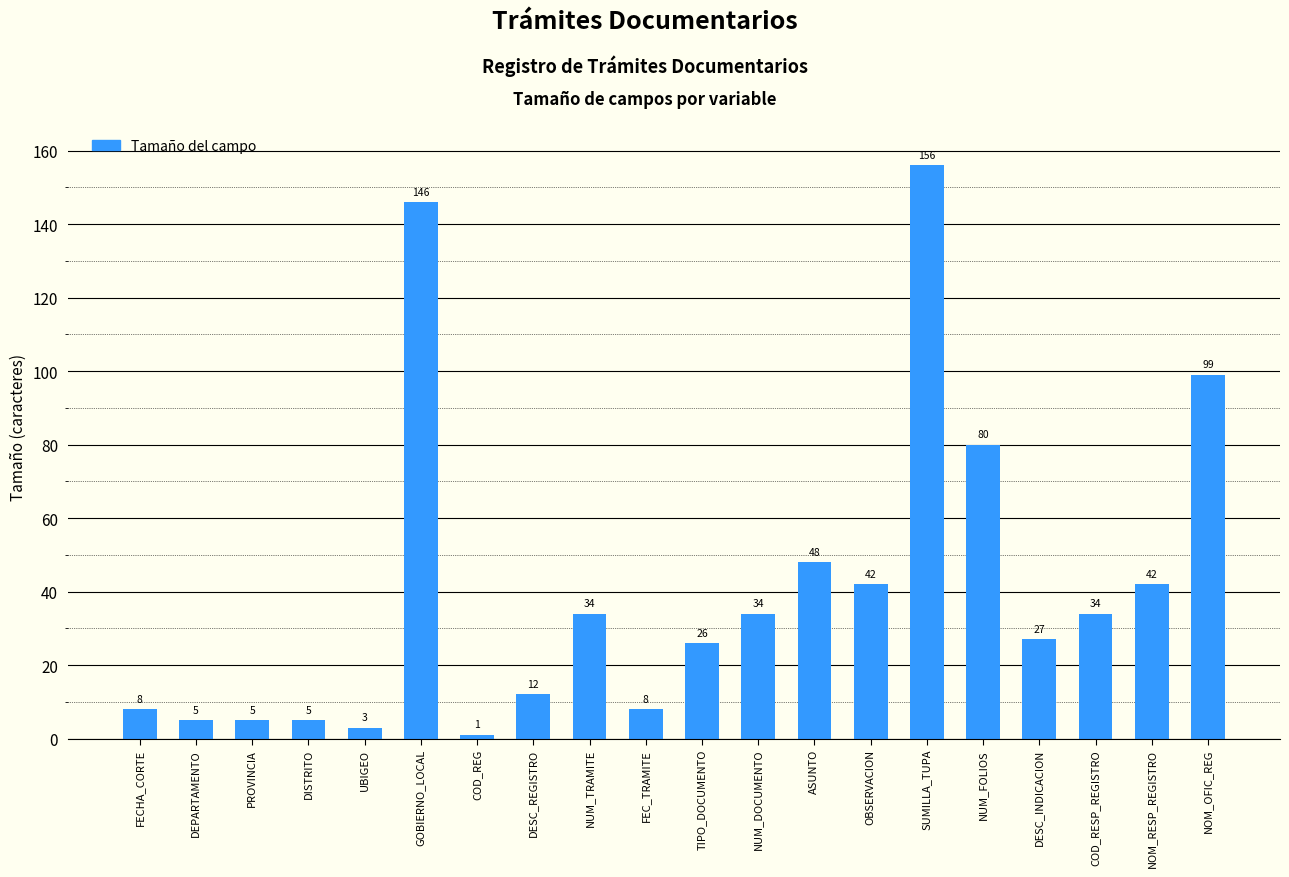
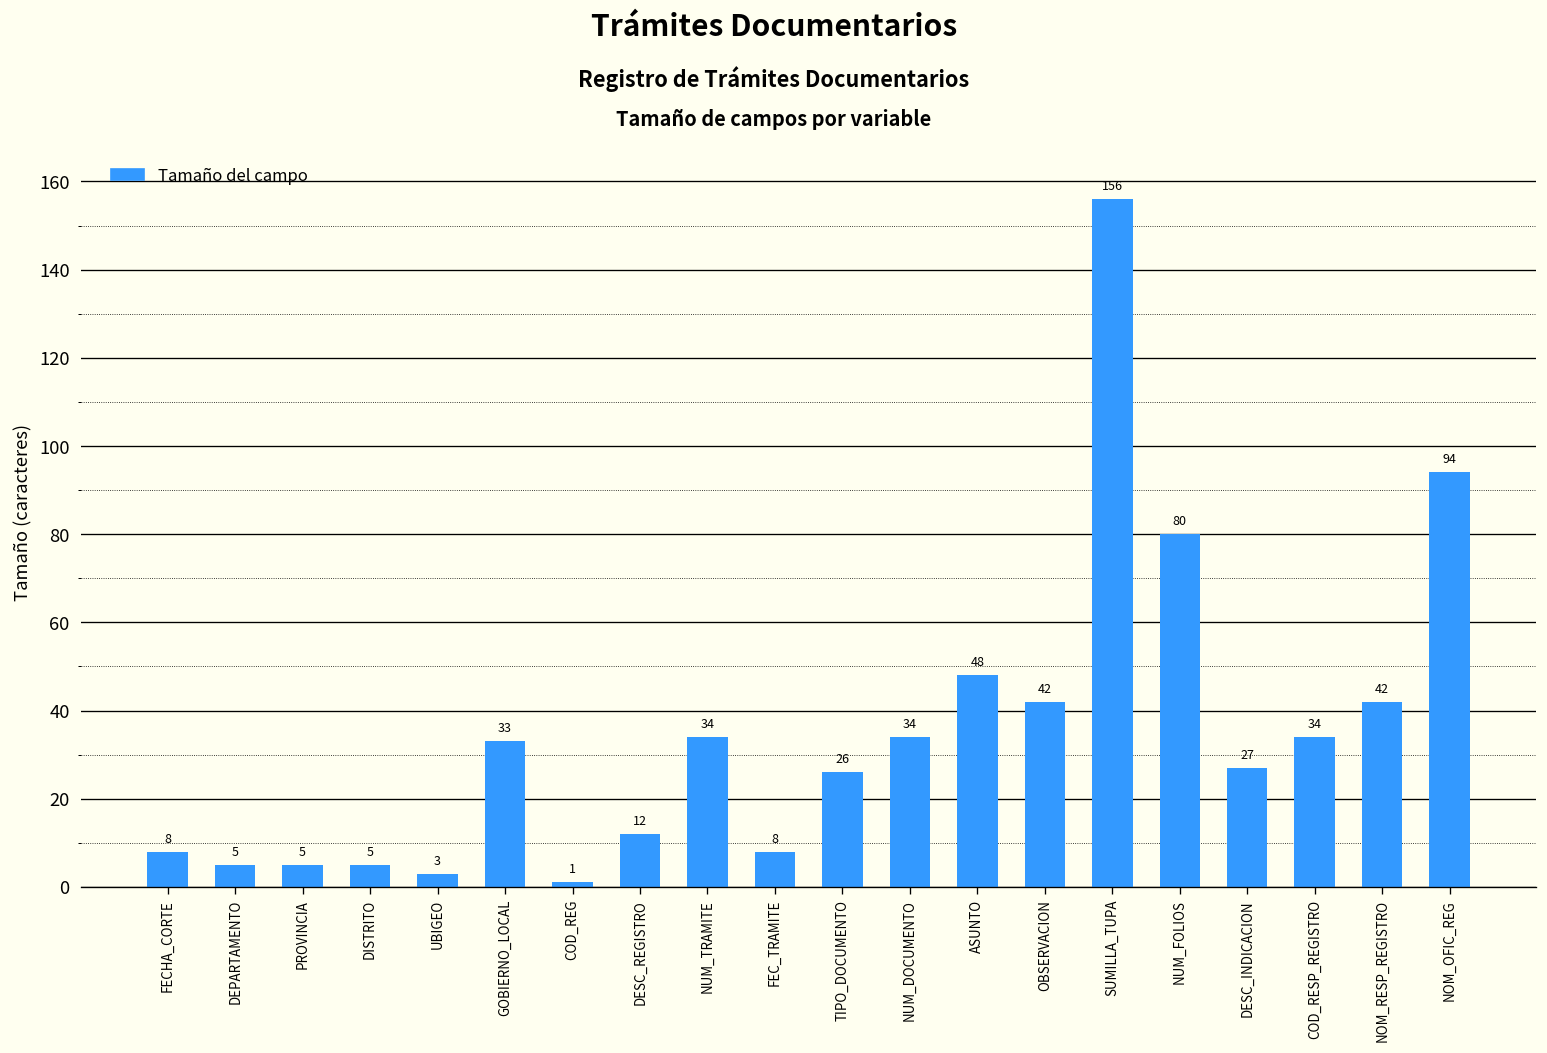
  {
    "FECHA_CORTE": 8,
    "DEPARTAMENTO": 5,
    "PROVINCIA": 5,
    "DISTRITO": 5,
    "UBIGEO": 3,
-   "GOBIERNO_LOCAL": 146,
+   "GOBIERNO_LOCAL": 33,
    "COD_REG": 1,
    "DESC_REGISTRO": 12,
    "NUM_TRAMITE": 34,
    "FEC_TRAMITE": 8,
    "TIPO_DOCUMENTO": 26,
    "NUM_DOCUMENTO": 34,
    "ASUNTO": 48,
    "OBSERVACION": 42,
    "SUMILLA_TUPA": 156,
    "NUM_FOLIOS": 80,
    "DESC_INDICACION": 27,
    "COD_RESP_REGISTRO": 34,
    "NOM_RESP_REGISTRO": 42,
-   "NOM_OFIC_REG": 99
+   "NOM_OFIC_REG": 94
  }
